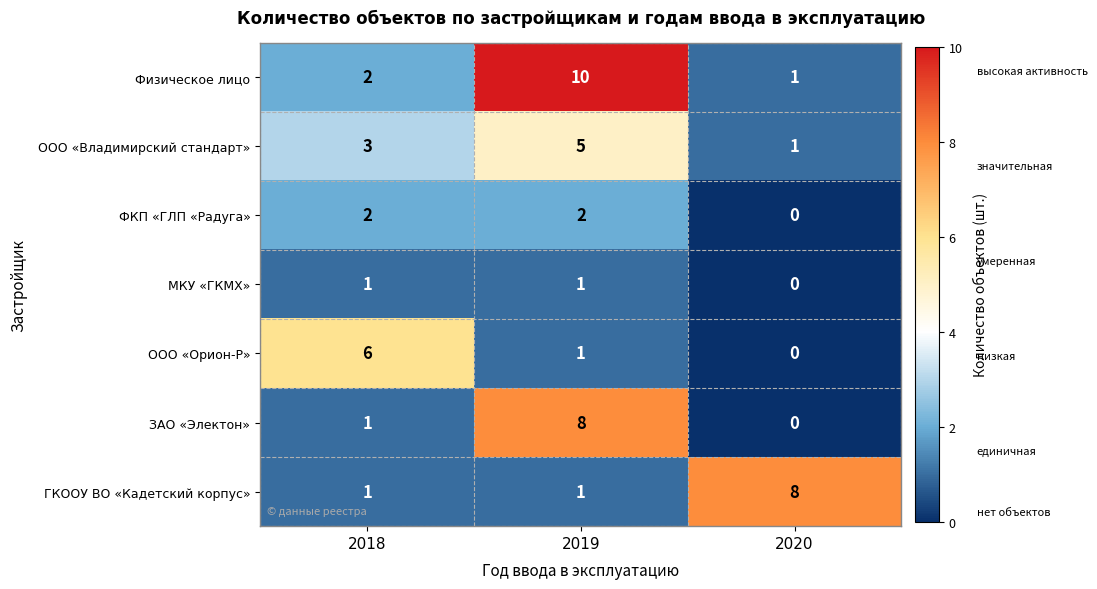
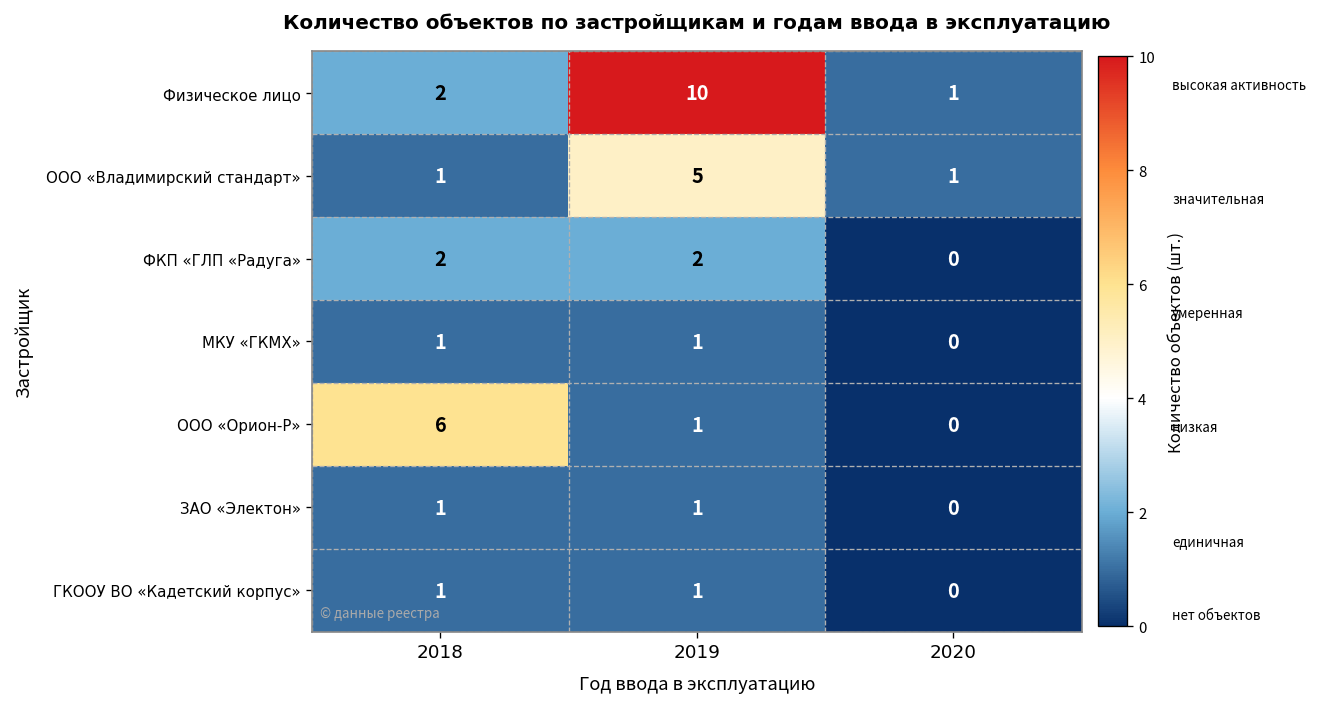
  {
    "Физическое лицо": {
      "2018": 2,
      "2019": 10,
      "2020": 1
    },
    "ООО «Владимирский стандарт»": {
-     "2018": 3,
+     "2018": 1,
      "2019": 5,
      "2020": 1
    },
    "ФКП «ГЛП «Радуга»": {
      "2018": 2,
      "2019": 2,
      "2020": 0
    },
    "МКУ «ГКМХ»": {
      "2018": 1,
      "2019": 1,
      "2020": 0
    },
    "ООО «Орион-Р»": {
      "2018": 6,
      "2019": 1,
      "2020": 0
    },
    "ЗАО «Электон»": {
      "2018": 1,
-     "2019": 8,
+     "2019": 1,
      "2020": 0
    },
    "ГКООУ ВО «Кадетский корпус»": {
      "2019": 1,
-     "2020": 8
+     "2020": 0
    }
  }
